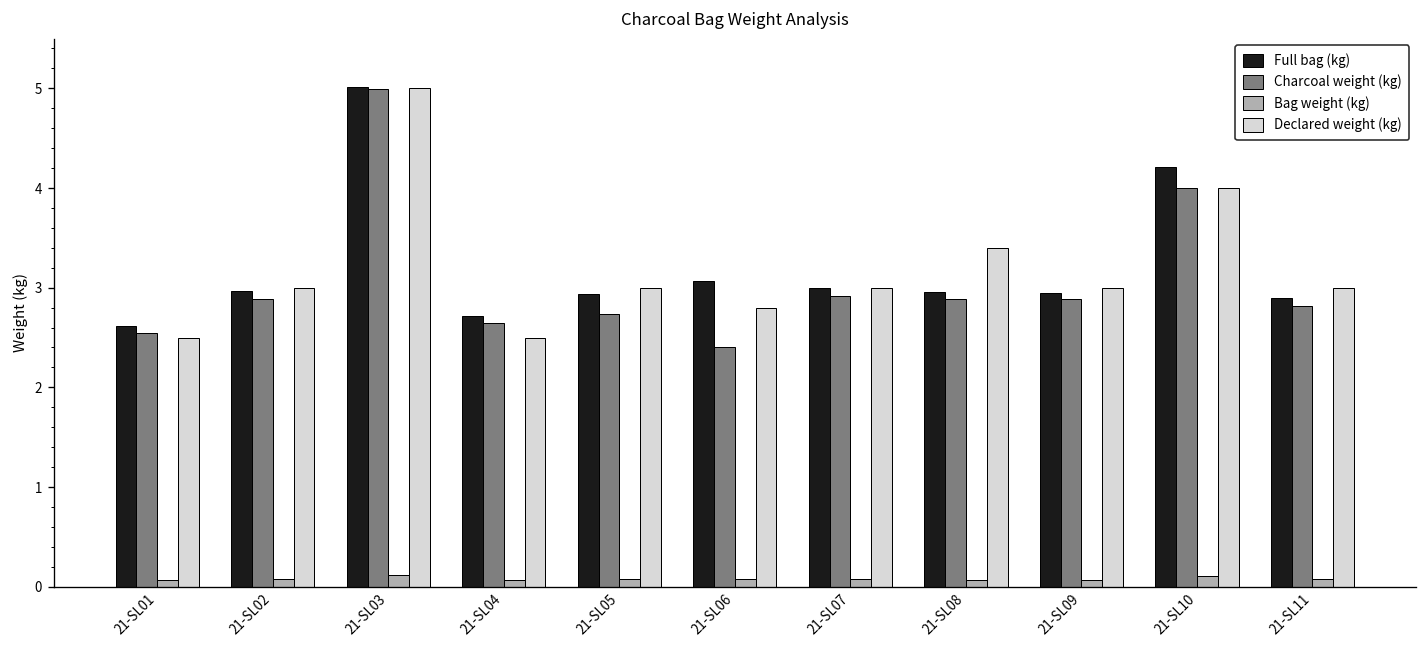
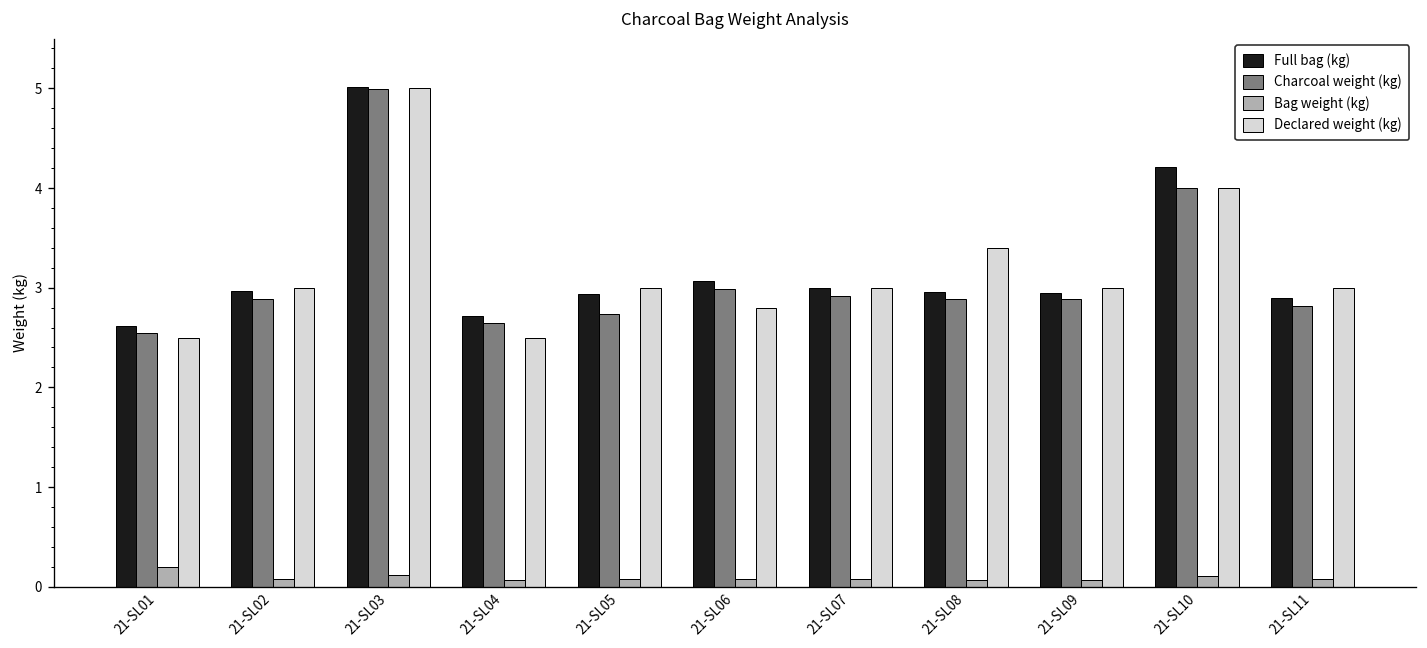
  {
    "Full bag (kg)": {
      "21-SL01": 2.6,
      "21-SL02": 3.0,
      "21-SL03": 5.0,
      "21-SL04": 2.7,
      "21-SL05": 2.9,
      "21-SL06": 3.1,
      "21-SL07": 3.0,
      "21-SL08": 3.0,
      "21-SL09": 3.0,
      "21-SL10": 4.2,
      "21-SL11": 2.9
    },
    "Charcoal weight (kg)": {
      "21-SL01": 2.6,
      "21-SL02": 2.9,
      "21-SL03": 5.0,
      "21-SL04": 2.7,
      "21-SL05": 2.7,
-     "21-SL06": 2.4,
+     "21-SL06": 3.0,
      "21-SL07": 2.9,
      "21-SL08": 2.9,
      "21-SL09": 2.9,
      "21-SL10": 4.0,
      "21-SL11": 2.8
    },
    "Bag weight (kg)": {
-     "21-SL01": 0.1,
+     "21-SL01": 0.2,
      "21-SL02": 0.1,
      "21-SL03": 0.1,
      "21-SL04": 0.1,
      "21-SL05": 0.1,
      "21-SL06": 0.1,
      "21-SL07": 0.1,
      "21-SL08": 0.1,
      "21-SL09": 0.1,
      "21-SL10": 0.1,
      "21-SL11": 0.1
    },
    "Declared weight (kg)": {
      "21-SL01": 2.5,
      "21-SL02": 3.0,
      "21-SL03": 5.0,
      "21-SL04": 2.5,
      "21-SL05": 3.0,
      "21-SL06": 2.8,
      "21-SL07": 3.0,
      "21-SL08": 3.4,
      "21-SL09": 3.0,
      "21-SL10": 4.0,
      "21-SL11": 3.0
    }
  }
